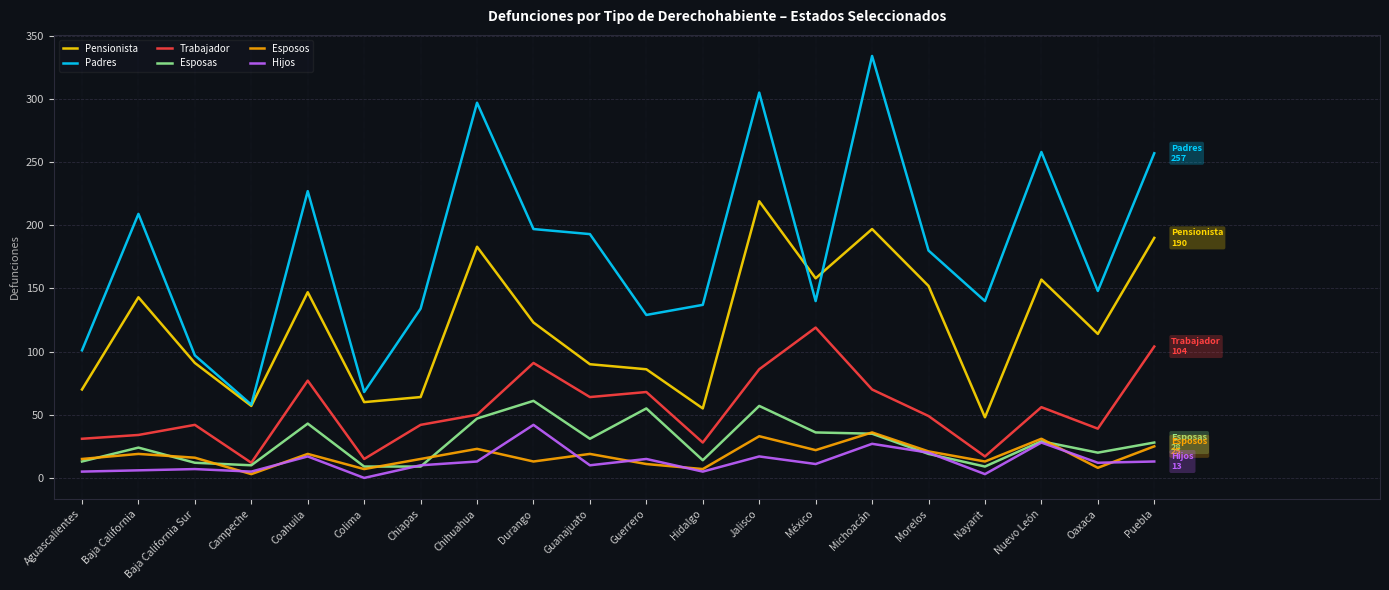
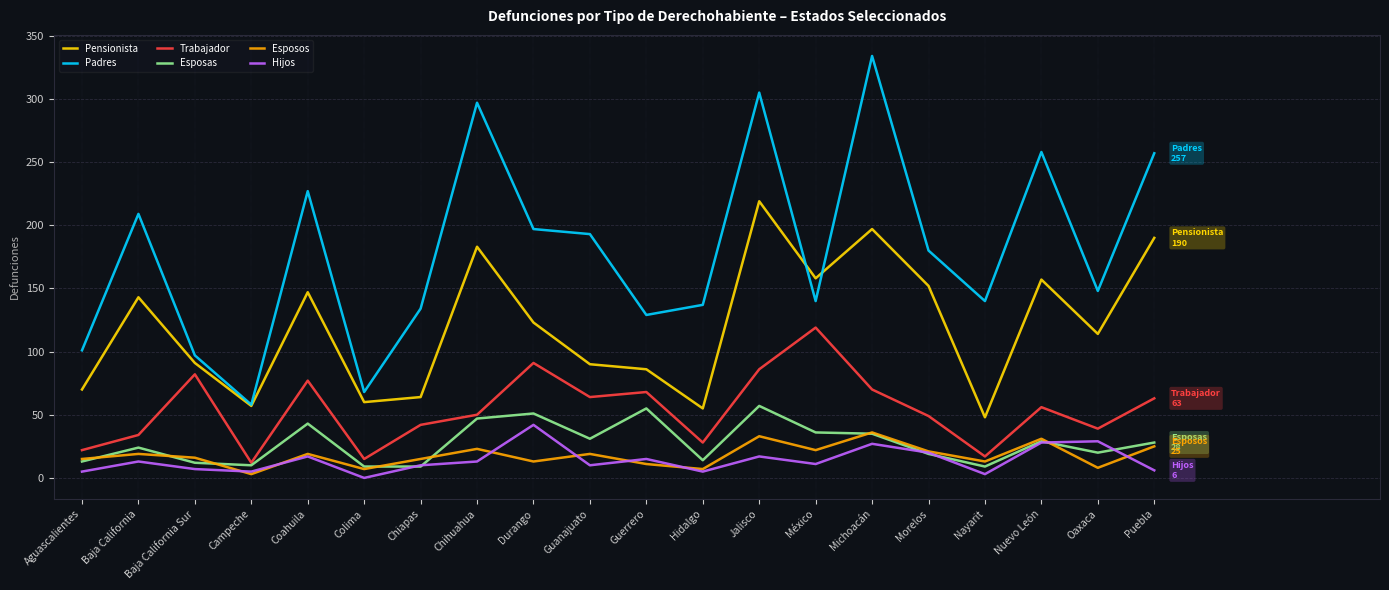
  {
    "Padres": {
      "Aguascalientes": 101,
      "Baja California": 209,
      "Baja California Sur": 97,
      "Coahuila": 227,
      "Colima": 68,
      "Chiapas": 134,
      "Chihuahua": 297,
      "Durango": 197,
      "Guanajuato": 193,
      "Guerrero": 129,
      "Hidalgo": 137,
      "Jalisco": 305,
      "México": 140,
      "Michoacán": 334,
      "Morelos": 180,
      "Nayarit": 140,
      "Nuevo León": 258,
      "Oaxaca": 148
    },
    "Trabajador": {
-     "Aguascalientes": 31,
-     "Baja California Sur": 42,
-     "Puebla": 104
+     "Aguascalientes": 22,
+     "Baja California Sur": 82,
+     "Puebla": 63
    },
    "Esposas": {
      "Baja California": 24,
      "Baja California Sur": 12,
      "Coahuila": 43,
      "Colima": 9,
      "Chihuahua": 47,
-     "Durango": 61,
+     "Durango": 51,
      "Guanajuato": 31,
      "Guerrero": 55,
      "Hidalgo": 14,
      "Jalisco": 57,
      "México": 36,
      "Nayarit": 9,
      "Oaxaca": 20
    },
    "Hijos": {
-     "Baja California": 6,
-     "Oaxaca": 12,
-     "Puebla": 13
+     "Baja California": 13,
+     "Oaxaca": 29,
+     "Puebla": 6
    }
  }
